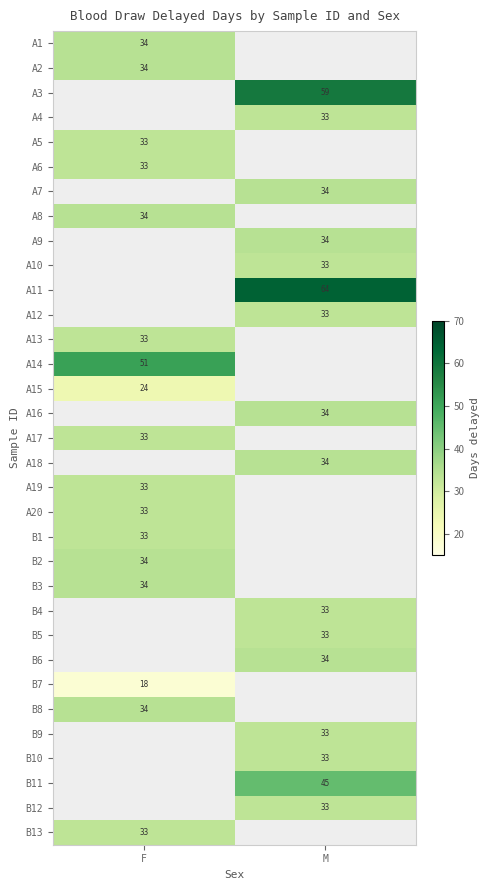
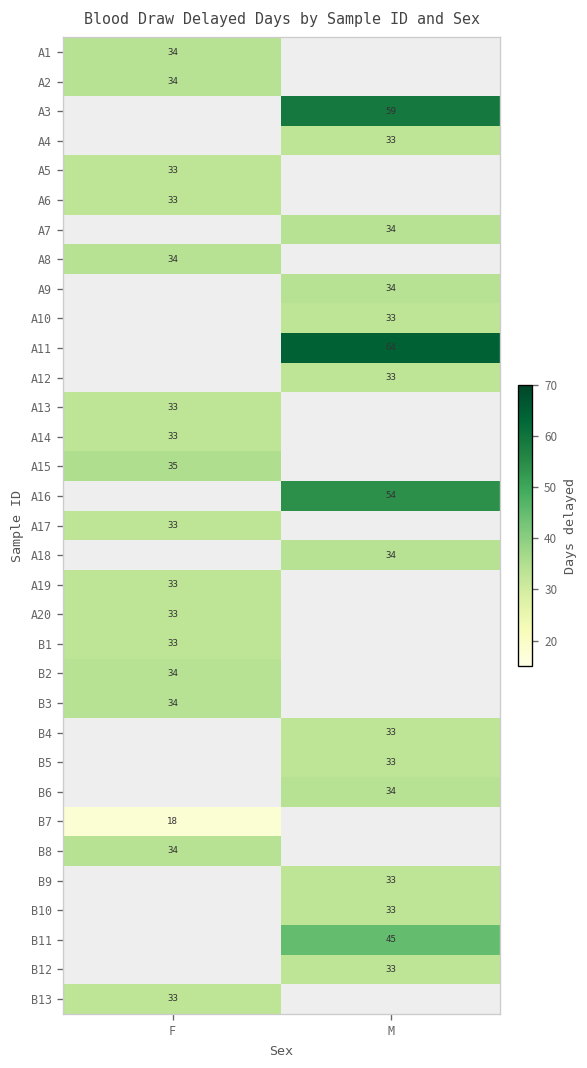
  {
    "A1": {
      "F": 34
    },
    "A2": {
      "F": 34
    },
    "A3": {
      "M": 59
    },
    "A4": {
      "M": 33
    },
    "A5": {
      "F": 33
    },
    "A6": {
      "F": 33
    },
    "A7": {
      "M": 34
    },
    "A8": {
      "F": 34
    },
    "A9": {
      "M": 34
    },
    "A10": {
      "M": 33
    },
    "A11": {
      "M": 64
    },
    "A12": {
      "M": 33
    },
    "A13": {
      "F": 33
    },
    "A14": {
-     "F": 51
+     "F": 33
    },
    "A15": {
-     "F": 24
+     "F": 35
    },
    "A16": {
-     "M": 34
+     "M": 54
    },
    "A17": {
      "F": 33
    },
    "A18": {
      "M": 34
    },
    "A19": {
      "F": 33
    },
    "A20": {
      "F": 33
    },
    "B1": {
      "F": 33
    },
    "B2": {
      "F": 34
    },
    "B3": {
      "F": 34
    },
    "B4": {
      "M": 33
    },
    "B5": {
      "M": 33
    },
    "B6": {
      "M": 34
    },
    "B7": {
      "F": 18
    },
    "B8": {
      "F": 34
    },
    "B9": {
      "M": 33
    },
    "B10": {
      "M": 33
    },
    "B11": {
      "M": 45
    },
    "B12": {
      "M": 33
    },
    "B13": {
      "F": 33
    }
  }
